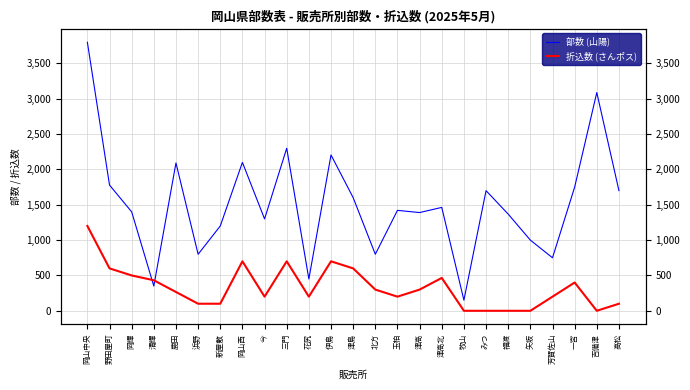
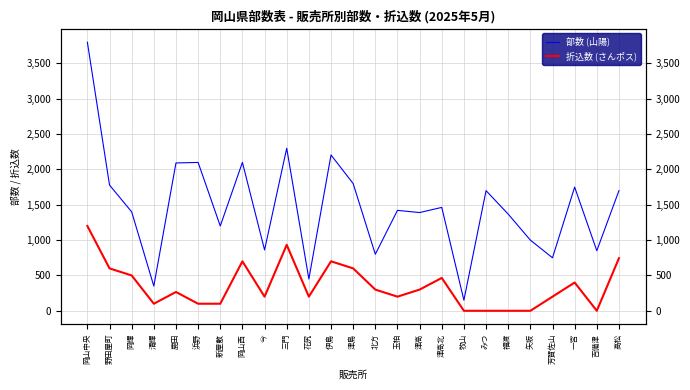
  {
    "部数 (山陽)": {
      "岡山中央": "3,800",
      "野田屋町": "1,800",
      "岡輝": "1,400",
      "清輝": "400",
      "鹿田": "2,100",
-     "浜野": "800",
+     "浜野": "2,100",
      "新屋敷": "1,200",
      "岡山西": "2,100",
-     "今": "1,300",
+     "今": "900",
      "三門": "2,300",
      "花尻": "500",
      "伊島": "2,200",
-     "津島": "1,600",
+     "津島": "1,800",
      "北方": "800",
      "玉柏": "1,400",
      "津高": "1,400",
      "津高北": "1,500",
      "牧山": "200",
      "みつ": "1,700",
      "福渡": "1,400",
      "矢坂": "1,000",
      "芳賀佐山": "800",
      "一宮": "1,800",
-     "吉備津": "3,100",
+     "吉備津": "900",
      "高松": "1,700"
    },
    "折込数 (さんポス)": {
      "岡山中央": "1,200",
      "野田屋町": "600",
      "岡輝": "500",
-     "清輝": "400",
+     "清輝": "100",
      "鹿田": "300",
      "浜野": "100",
      "新屋敷": "100",
      "岡山西": "700",
      "今": "200",
-     "三門": "700",
+     "三門": "900",
      "花尻": "200",
      "伊島": "700",
      "津島": "600",
      "北方": "300",
      "玉柏": "200",
      "津高": "300",
      "津高北": "500",
      "牧山": "0",
      "みつ": "0",
      "福渡": "0",
      "矢坂": "0",
      "芳賀佐山": "200",
      "一宮": "400",
      "吉備津": "0",
-     "高松": "100"
+     "高松": "700"
    }
  }
